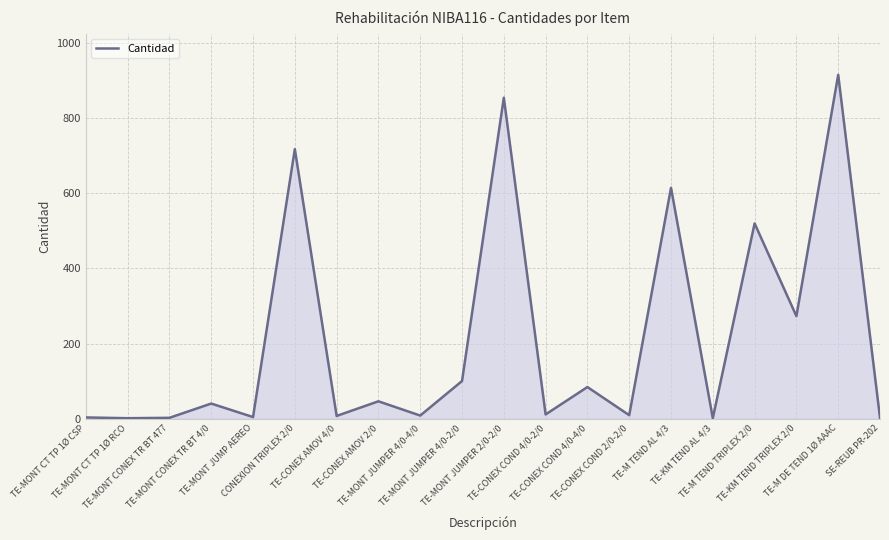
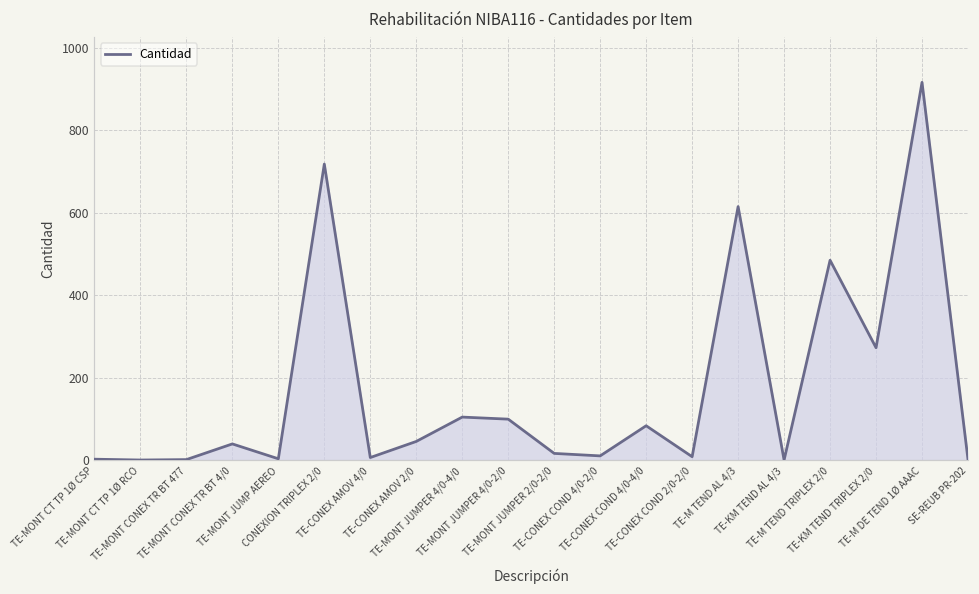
  {
    "TE-MONT CT TP 1Ø CSP": 0,
    "TE-MONT CT TP 1Ø RCO": 0,
    "TE-MONT CONEX TR BT 477": 0,
    "TE-MONT CONEX TR BT 4/0": 40,
    "TE-MONT JUMP AEREO": 0,
    "CONEXION TRIPLEX 2/0": 720,
    "TE-CONEX AMOV 4/0": 10,
    "TE-CONEX AMOV 2/0": 50,
-   "TE-MONT JUMPER 4/0-4/0": 10,
+   "TE-MONT JUMPER 4/0-4/0": 110,
    "TE-MONT JUMPER 4/0-2/0": 100,
-   "TE-MONT JUMPER 2/0-2/0": 860,
+   "TE-MONT JUMPER 2/0-2/0": 20,
    "TE-CONEX COND 4/0-2/0": 10,
    "TE-CONEX COND 4/0-4/0": 80,
    "TE-CONEX COND 2/0-2/0": 10,
    "TE-M TEND AL 4/3": 620,
    "TE-KM TEND AL 4/3": 0,
-   "TE-M TEND TRIPLEX 2/0": 520,
+   "TE-M TEND TRIPLEX 2/0": 490,
    "TE-KM TEND TRIPLEX 2/0": 270,
    "TE-M DE TEND 1Ø AAAC": 920,
    "SE-REUB PR-202": 0
  }
